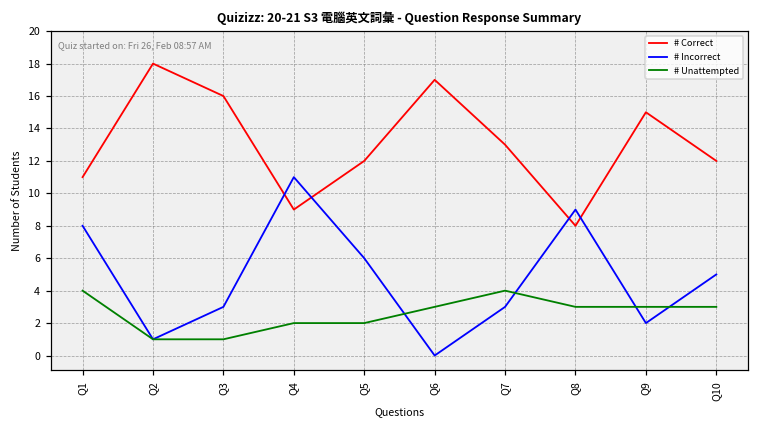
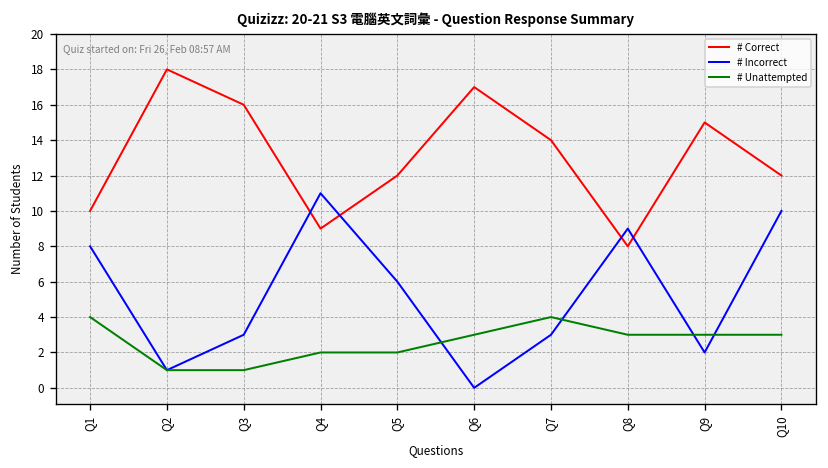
  {
    "# Correct": {
-     "Q1": 11,
+     "Q1": 10,
      "Q3": 16,
      "Q4": 9,
      "Q5": 12,
      "Q6": 17,
-     "Q7": 13,
+     "Q7": 14,
      "Q8": 8,
      "Q9": 15,
      "Q10": 12
    },
    "# Incorrect": {
      "Q1": 8,
      "Q3": 3,
      "Q4": 11,
      "Q5": 6,
      "Q6": 0,
      "Q7": 3,
      "Q8": 9,
      "Q9": 2,
-     "Q10": 5
+     "Q10": 10
    },
    "# Unattempted": {
      "Q1": 4,
      "Q3": 1,
      "Q4": 2,
      "Q5": 2,
      "Q6": 3,
      "Q7": 4,
      "Q8": 3,
      "Q9": 3,
      "Q10": 3
    }
  }
